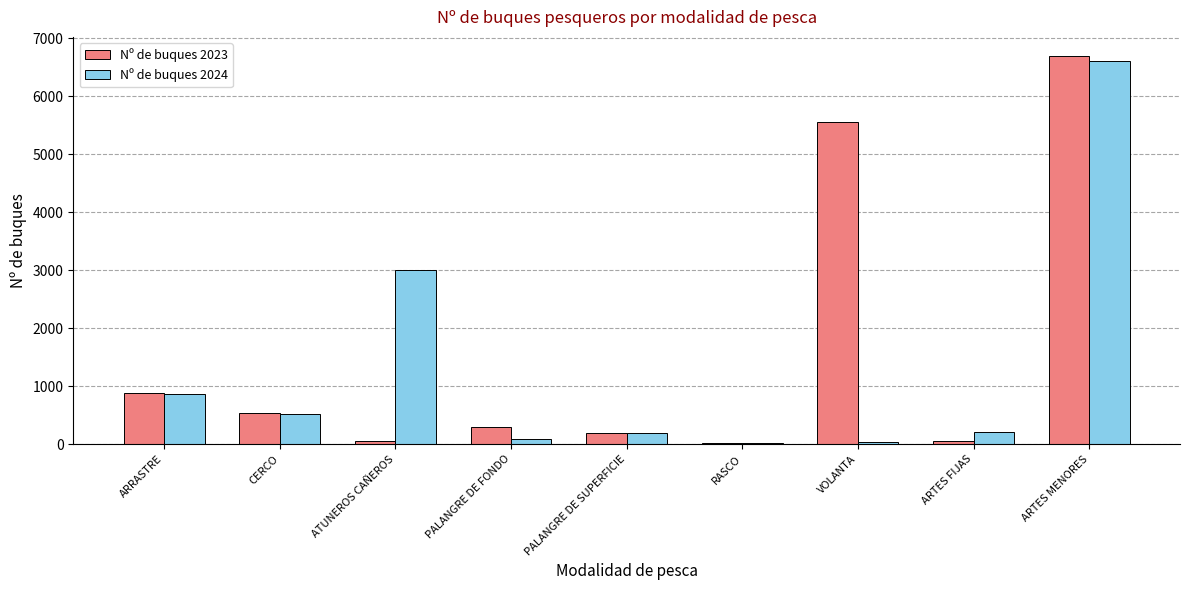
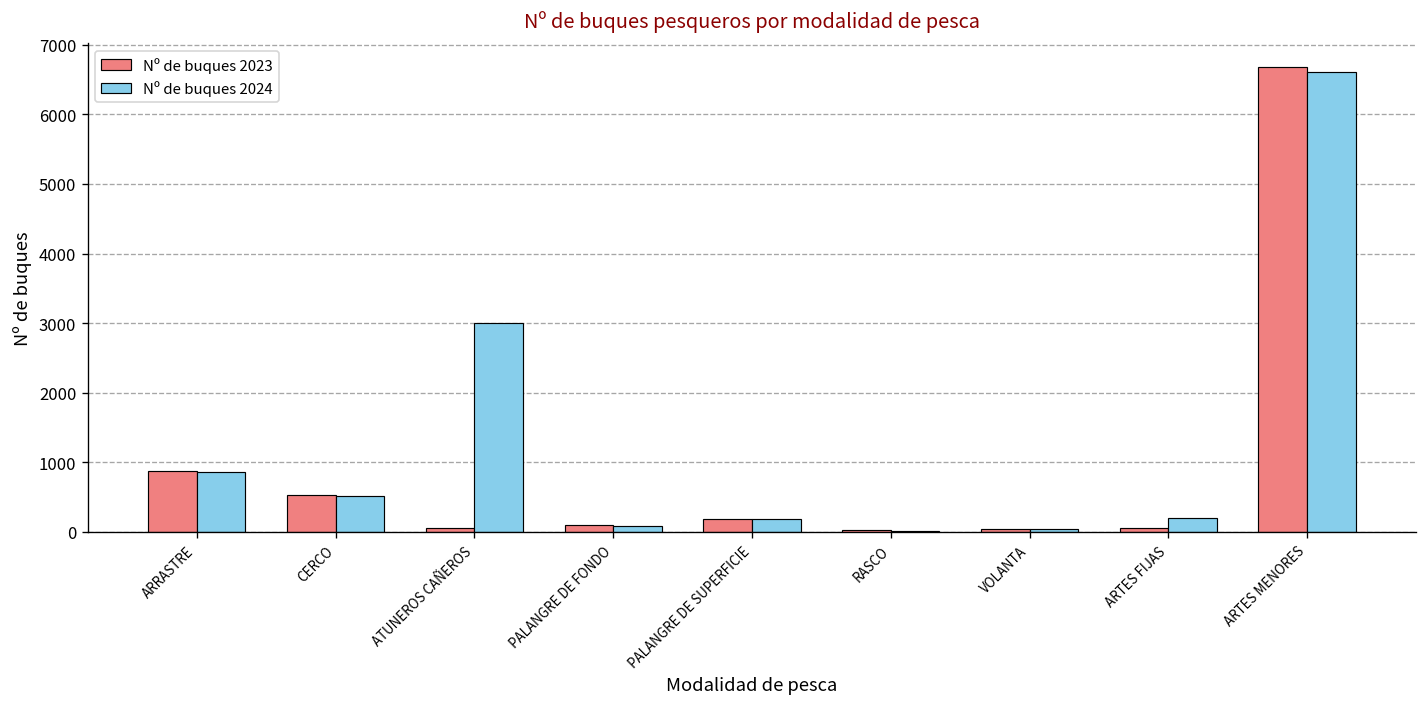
  {
    "Nº de buques 2023": {
      "ARRASTRE": 900,
      "CERCO": 500,
      "ATUNEROS CAÑEROS": 100,
-     "PALANGRE DE FONDO": 300,
+     "PALANGRE DE FONDO": 100,
      "PALANGRE DE SUPERFICIE": 200,
-     "VOLANTA": 5500,
+     "VOLANTA": 0,
      "ARTES FIJAS": 100,
      "ARTES MENORES": 6700
    },
    "Nº de buques 2024": {
      "ARRASTRE": 900,
      "CERCO": 500,
      "ATUNEROS CAÑEROS": 3000,
      "PALANGRE DE FONDO": 100,
      "PALANGRE DE SUPERFICIE": 200,
      "ARTES FIJAS": 200,
      "ARTES MENORES": 6600
    }
  }
